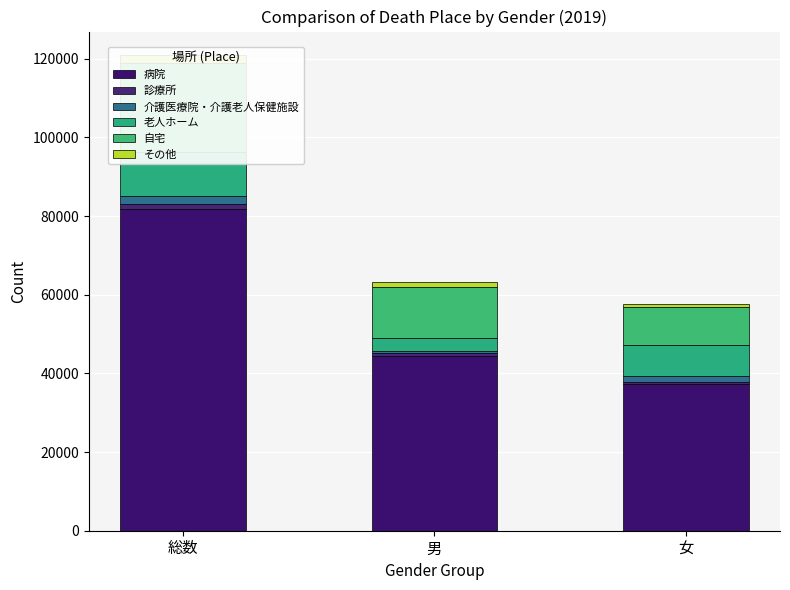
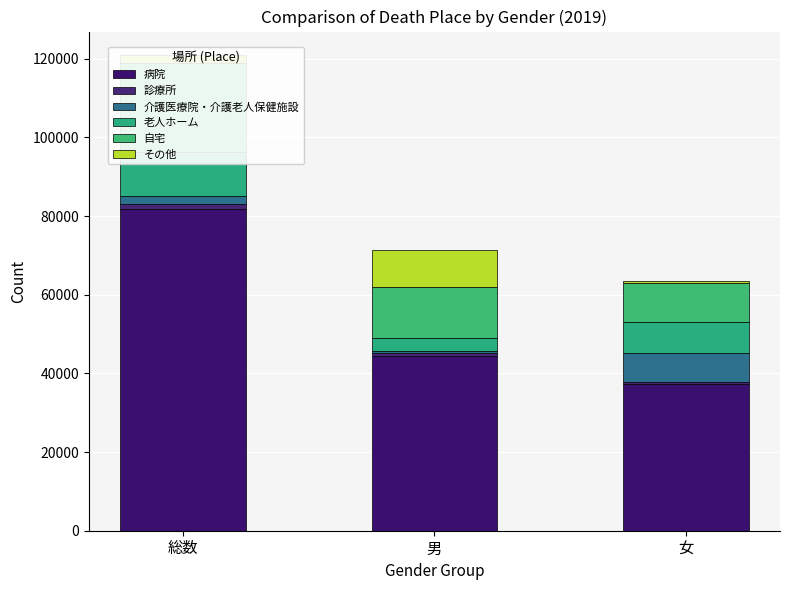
  {
    "介護医療院・介護老人保健施設": {
      "総数": 2000,
      "男": 1000,
-     "女": 1000
+     "女": 7000
    },
    "その他": {
-     "男": 1000,
+     "男": 9000,
      "女": 1000
    }
  }
